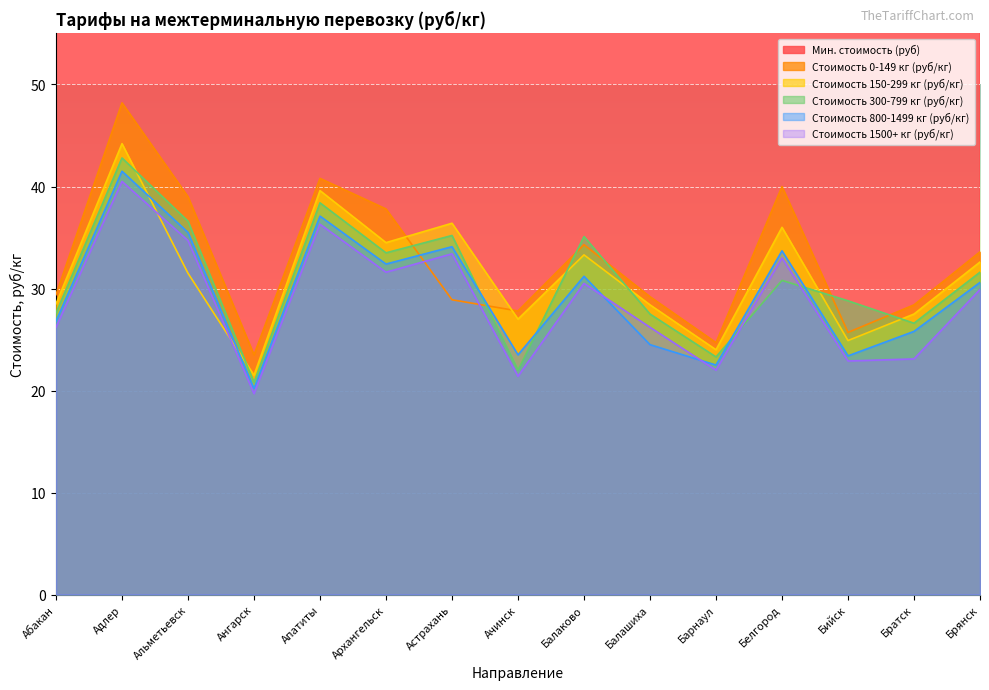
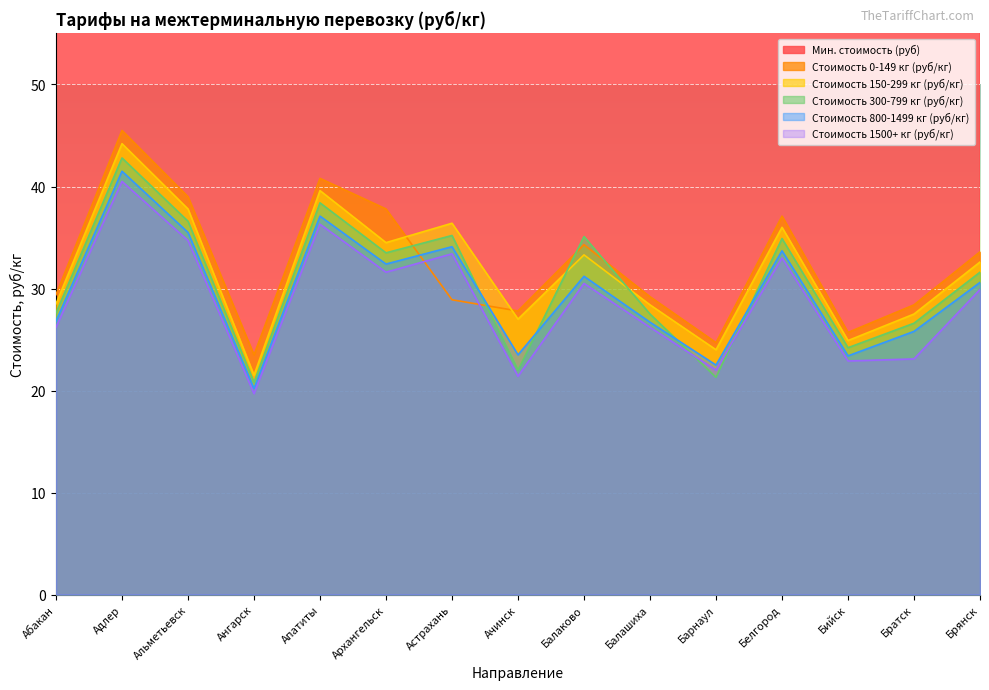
  {
    "Стоимость 0-149 кг (руб/кг)": {
      "Абакан": 29.4,
-     "Адлер": 48.2,
+     "Адлер": 45.5,
      "Альметьевск": 39.0,
      "Ангарск": 23.5,
      "Апатиты": 40.8,
      "Архангельск": 37.8,
      "Астрахань": 28.9,
      "Ачинск": 27.8,
      "Балаково": 34.3,
      "Балашиха": 29.2,
      "Барнаул": 24.7,
-     "Белгород": 40.0,
+     "Белгород": 37.1,
      "Бийск": 25.7,
      "Братск": 28.4,
      "Брянск": 33.6
    },
    "Стоимость 150-299 кг (руб/кг)": {
      "Абакан": 28.5,
      "Адлер": 44.2,
-     "Альметьевск": 31.5,
+     "Альметьевск": 37.8,
      "Ангарск": 21.5,
      "Апатиты": 39.6,
      "Архангельск": 34.5,
      "Астрахань": 36.4,
      "Ачинск": 27.0,
      "Балаково": 33.3,
      "Балашиха": 28.4,
      "Барнаул": 24.0,
      "Белгород": 36.0,
      "Бийск": 24.9,
      "Братск": 27.5,
      "Брянск": 32.6
    },
    "Стоимость 300-799 кг (руб/кг)": {
      "Абакан": 27.6,
      "Адлер": 42.8,
      "Альметьевск": 36.6,
      "Ангарск": 20.8,
      "Апатиты": 38.4,
      "Архангельск": 33.5,
      "Астрахань": 35.2,
      "Ачинск": 22.0,
      "Балаково": 35.1,
      "Балашиха": 27.5,
-     "Барнаул": 23.3,
-     "Белгород": 30.8,
-     "Бийск": 28.8,
+     "Барнаул": 21.3,
+     "Белгород": 34.9,
+     "Бийск": 24.2,
      "Братск": 26.6,
      "Брянск": 31.6
    },
    "Стоимость 800-1499 кг (руб/кг)": {
      "Абакан": 26.8,
      "Адлер": 41.5,
      "Альметьевск": 35.5,
      "Ангарск": 20.2,
      "Апатиты": 37.1,
      "Архангельск": 32.4,
      "Астрахань": 34.1,
      "Ачинск": 23.5,
      "Балаково": 31.2,
-     "Балашиха": 24.5,
+     "Балашиха": 26.7,
      "Барнаул": 22.5,
      "Белгород": 33.7,
      "Бийск": 23.4,
      "Братск": 25.8,
      "Брянск": 30.6
    },
    "Стоимость 1500+ кг (руб/кг)": {
      "Абакан": 26.2,
      "Адлер": 40.5,
      "Альметьевск": 34.7,
      "Ангарск": 19.7,
      "Апатиты": 36.3,
      "Архангельск": 31.6,
      "Астрахань": 33.4,
      "Ачинск": 21.4,
      "Балаково": 30.5,
      "Балашиха": 26.2,
      "Барнаул": 22.0,
      "Белгород": 33.0,
      "Бийск": 22.9,
      "Братск": 23.1,
      "Брянск": 29.9
    }
  }
